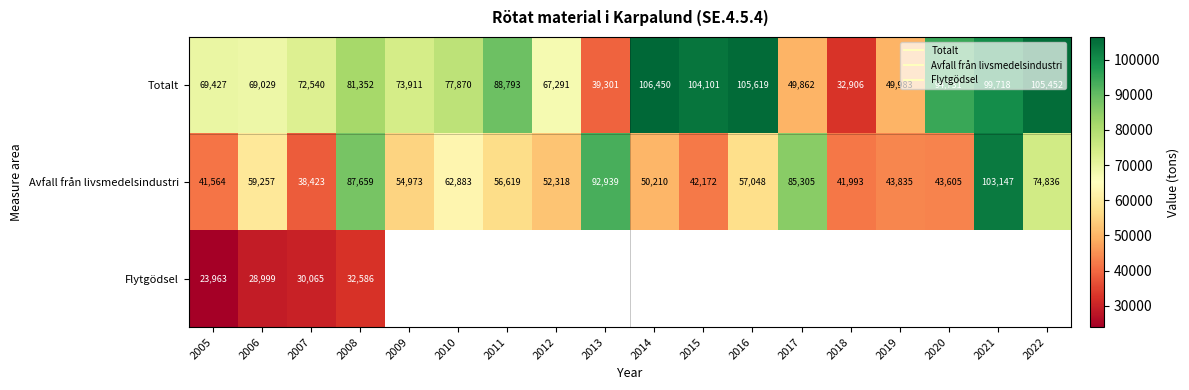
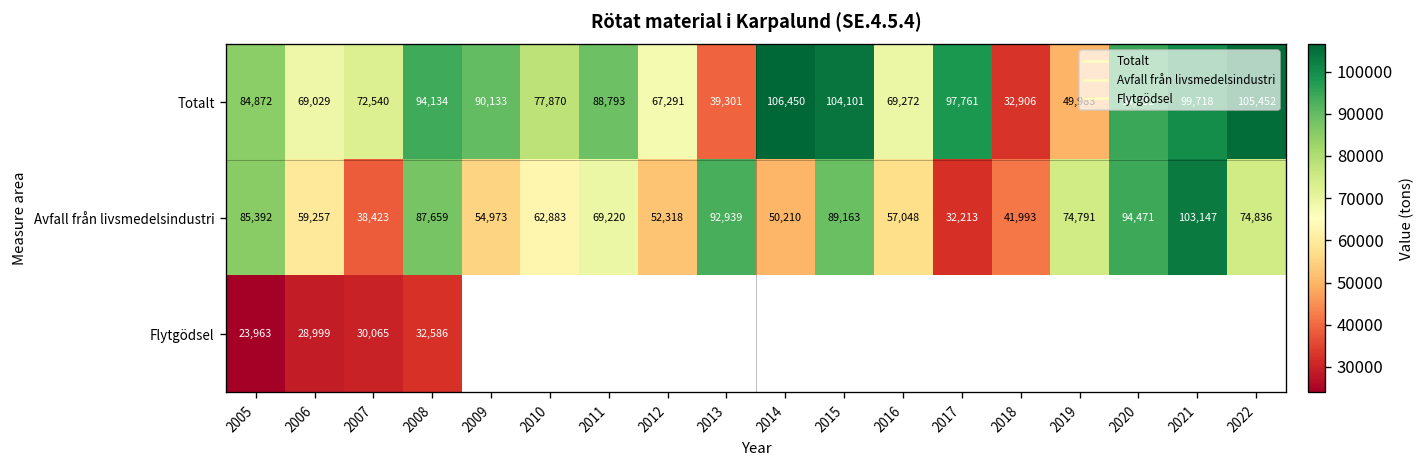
  {
    "Totalt": {
-     "2005": "69,427",
+     "2005": "84,872",
      "2006": "69,029",
      "2007": "72,540",
-     "2008": "81,352",
-     "2009": "73,911",
+     "2008": "94,134",
+     "2009": "90,133",
      "2010": "77,870",
      "2011": "88,793",
      "2012": "67,291",
      "2013": "39,301",
      "2014": "106,450",
      "2015": "104,101",
-     "2016": "105,619",
-     "2017": "49,862",
+     "2016": "69,272",
+     "2017": "97,761",
      "2018": "32,906"
    },
    "Avfall från livsmedelsindustri": {
-     "2005": "41,564",
+     "2005": "85,392",
      "2006": "59,257",
      "2007": "38,423",
      "2008": "87,659",
      "2009": "54,973",
      "2010": "62,883",
-     "2011": "56,619",
+     "2011": "69,220",
      "2012": "52,318",
      "2013": "92,939",
      "2014": "50,210",
-     "2015": "42,172",
+     "2015": "89,163",
      "2016": "57,048",
-     "2017": "85,305",
+     "2017": "32,213",
      "2018": "41,993",
-     "2019": "43,835",
-     "2020": "43,605",
+     "2019": "74,791",
+     "2020": "94,471",
      "2021": "103,147",
      "2022": "74,836"
    },
    "Flytgödsel": {
      "2005": "23,963",
      "2006": "28,999",
      "2007": "30,065",
      "2008": "32,586"
    }
  }
